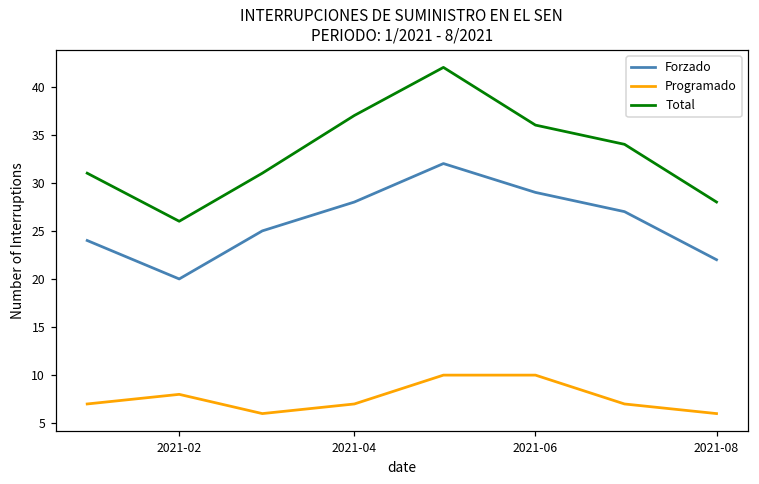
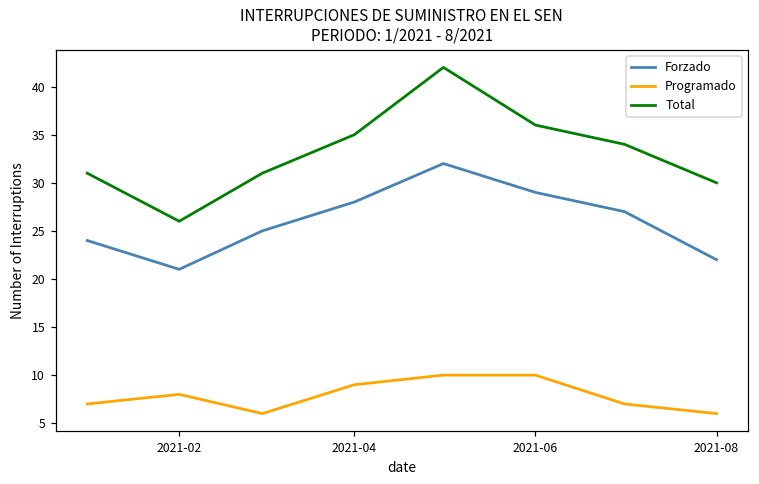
  {
    "Forzado": {
-     "2021-02": 20,
+     "2021-02": 21,
      "2021-04": 28,
      "2021-06": 29,
      "2021-08": 22
    },
    "Programado": {
      "2021-02": 8,
-     "2021-04": 7,
+     "2021-04": 9,
      "2021-06": 10,
      "2021-08": 6
    },
    "Total": {
      "2021-02": 26,
-     "2021-04": 37,
+     "2021-04": 35,
      "2021-06": 36,
-     "2021-08": 28
+     "2021-08": 30
    }
  }
